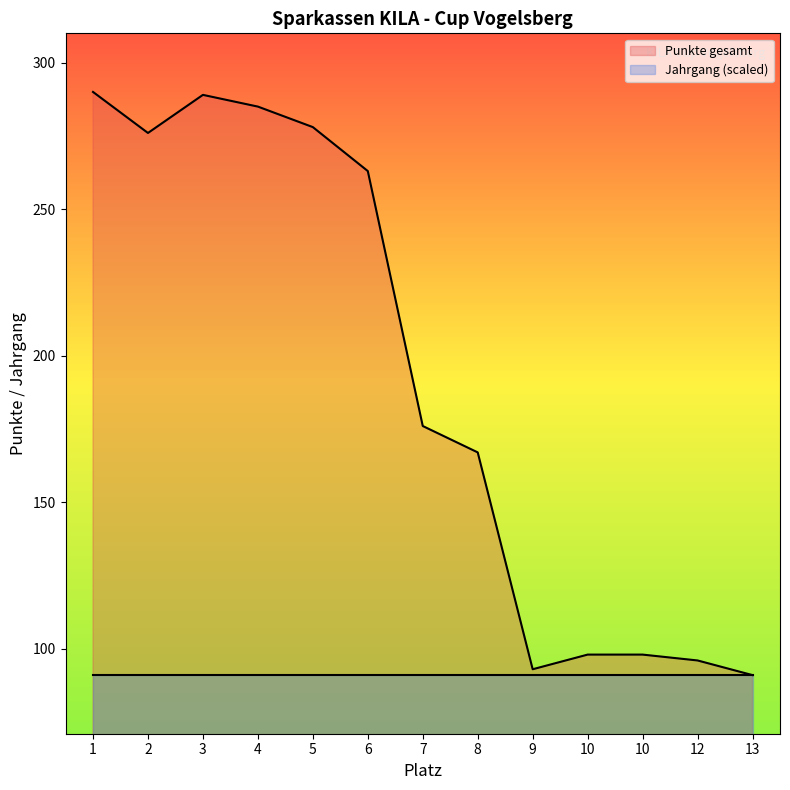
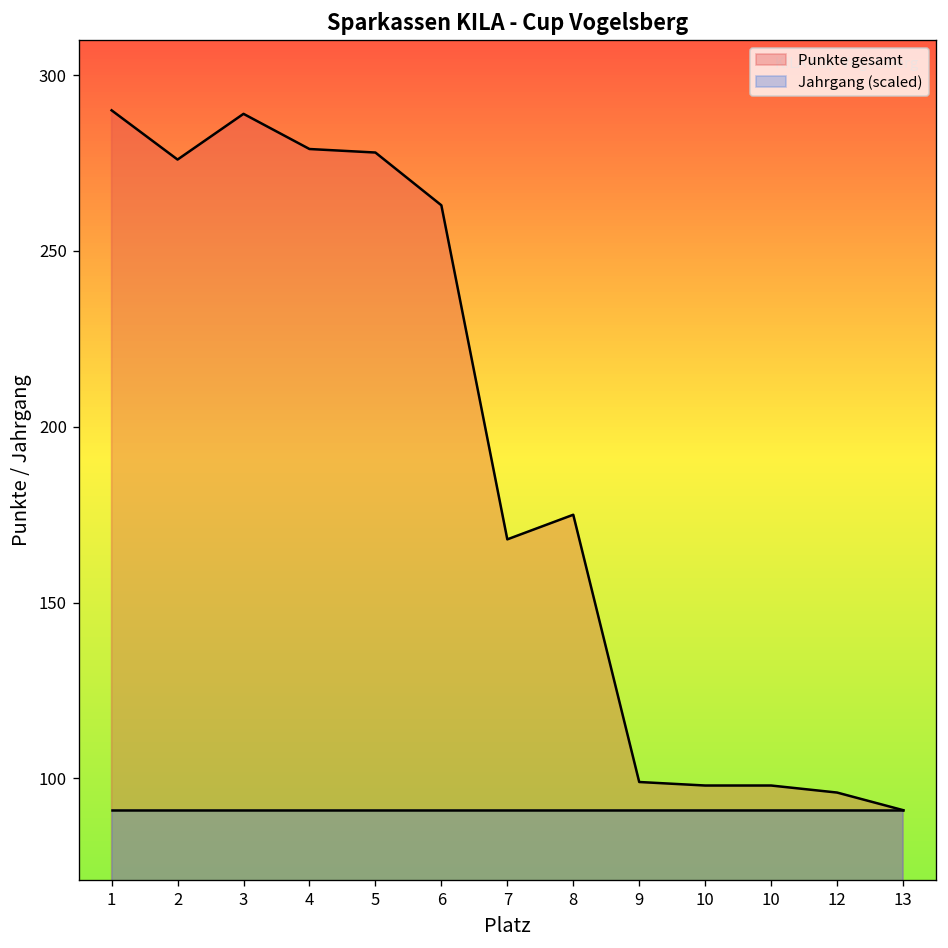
  {
    "Punkte gesamt": {
      "1": 290,
      "2": 276,
      "3": 289,
-     "4": 285,
+     "4": 279,
      "5": 278,
      "6": 263,
-     "7": 176,
-     "8": 167,
-     "9": 93,
+     "7": 168,
+     "8": 175,
+     "9": 99,
      "12": 96
    },
    "Jahrgang (scaled)": {
      "1": 91,
      "2": 91,
      "3": 91,
      "4": 91,
      "5": 91,
      "6": 91,
      "7": 91,
      "8": 91,
      "9": 91,
      "12": 91
    }
  }
